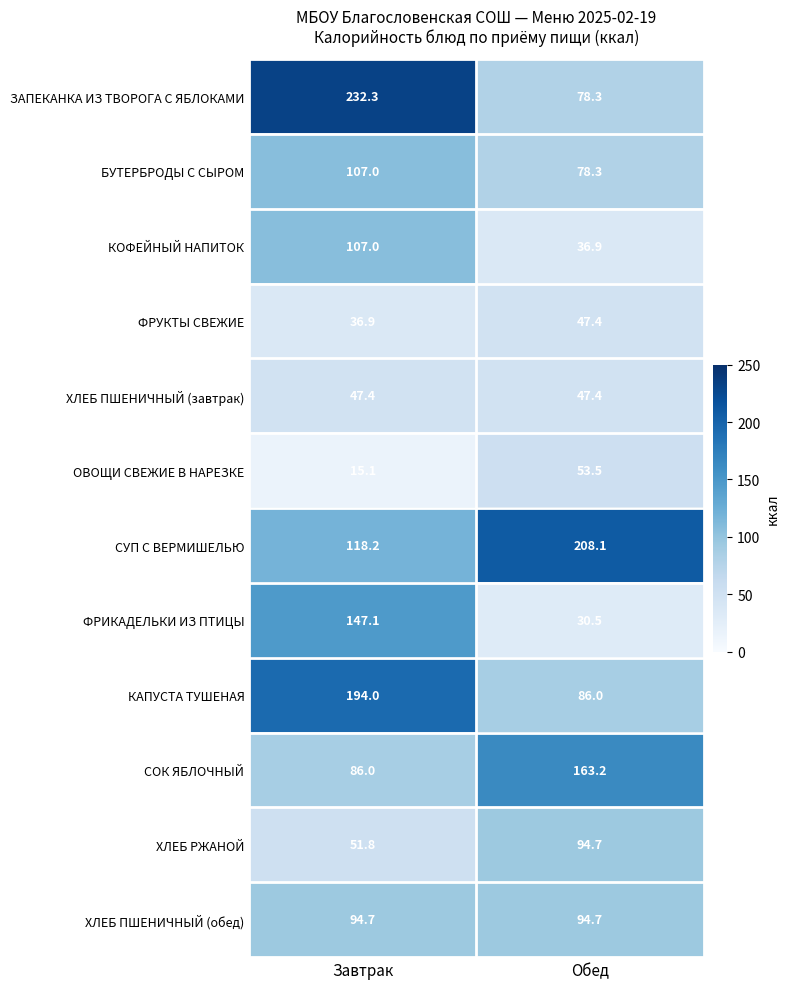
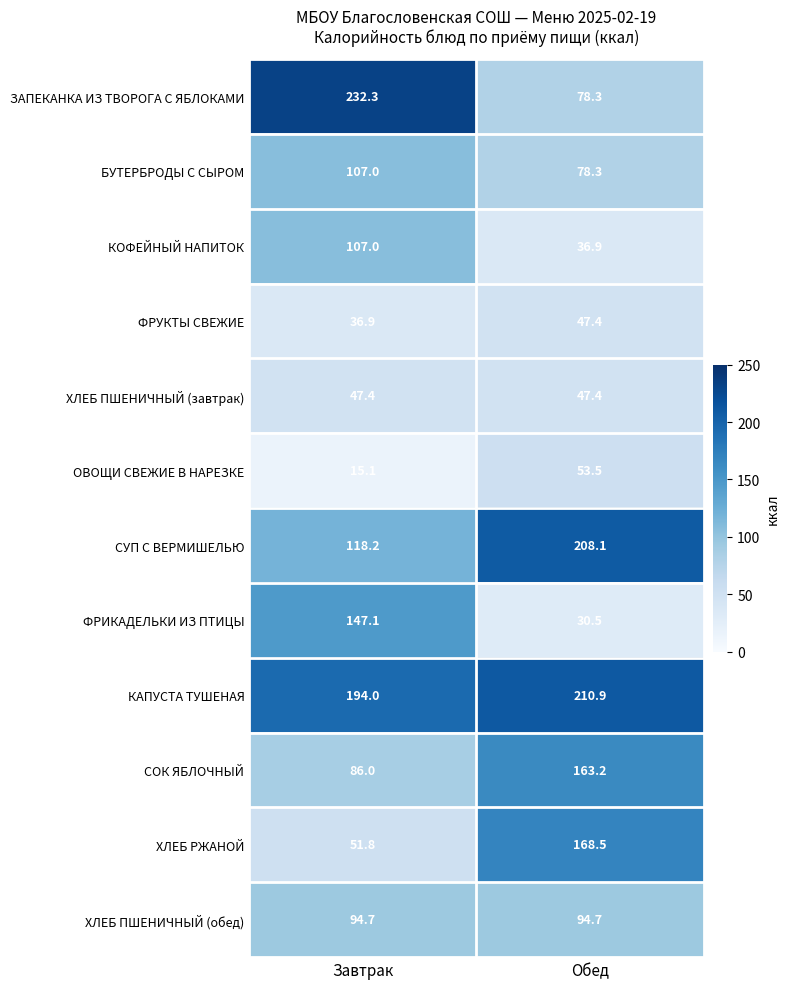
  {
    "ЗАПЕКАНКА ИЗ ТВОРОГА С ЯБЛОКАМИ": {
      "Завтрак": 232.3,
      "Обед": 78.3
    },
    "БУТЕРБРОДЫ С СЫРОМ": {
      "Завтрак": 107.0,
      "Обед": 78.3
    },
    "КОФЕЙНЫЙ НАПИТОК": {
      "Завтрак": 107.0
    },
    "ОВОЩИ СВЕЖИЕ В НАРЕЗКЕ": {
      "Обед": 53.5
    },
    "СУП С ВЕРМИШЕЛЬЮ": {
      "Завтрак": 118.2,
      "Обед": 208.1
    },
    "ФРИКАДЕЛЬКИ ИЗ ПТИЦЫ": {
      "Завтрак": 147.1
    },
    "КАПУСТА ТУШЕНАЯ": {
      "Завтрак": 194.0,
-     "Обед": 86.0
+     "Обед": 210.9
    },
    "СОК ЯБЛОЧНЫЙ": {
      "Завтрак": 86.0,
      "Обед": 163.2
    },
    "ХЛЕБ РЖАНОЙ": {
      "Завтрак": 51.8,
-     "Обед": 94.7
+     "Обед": 168.5
    },
    "ХЛЕБ ПШЕНИЧНЫЙ (обед)": {
      "Завтрак": 94.7,
      "Обед": 94.7
    }
  }
